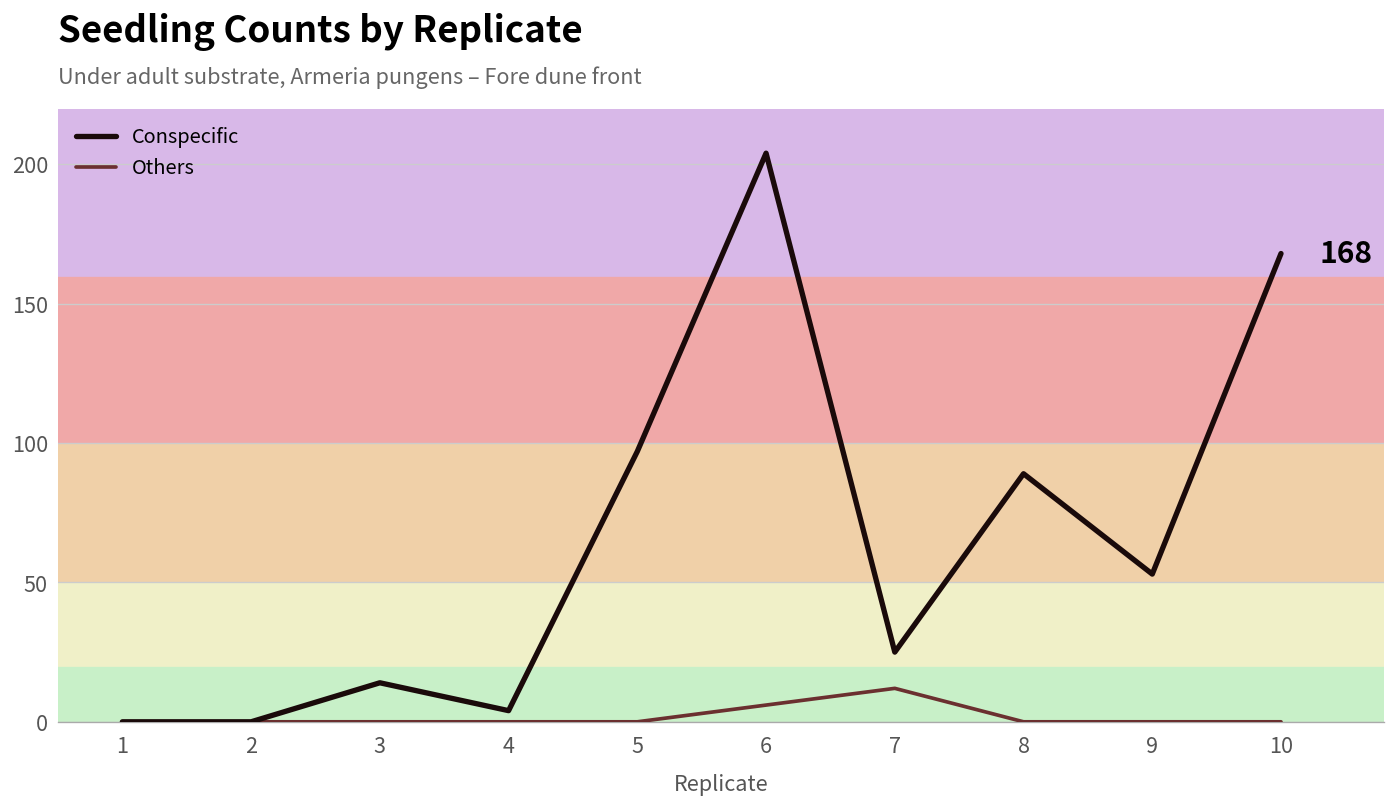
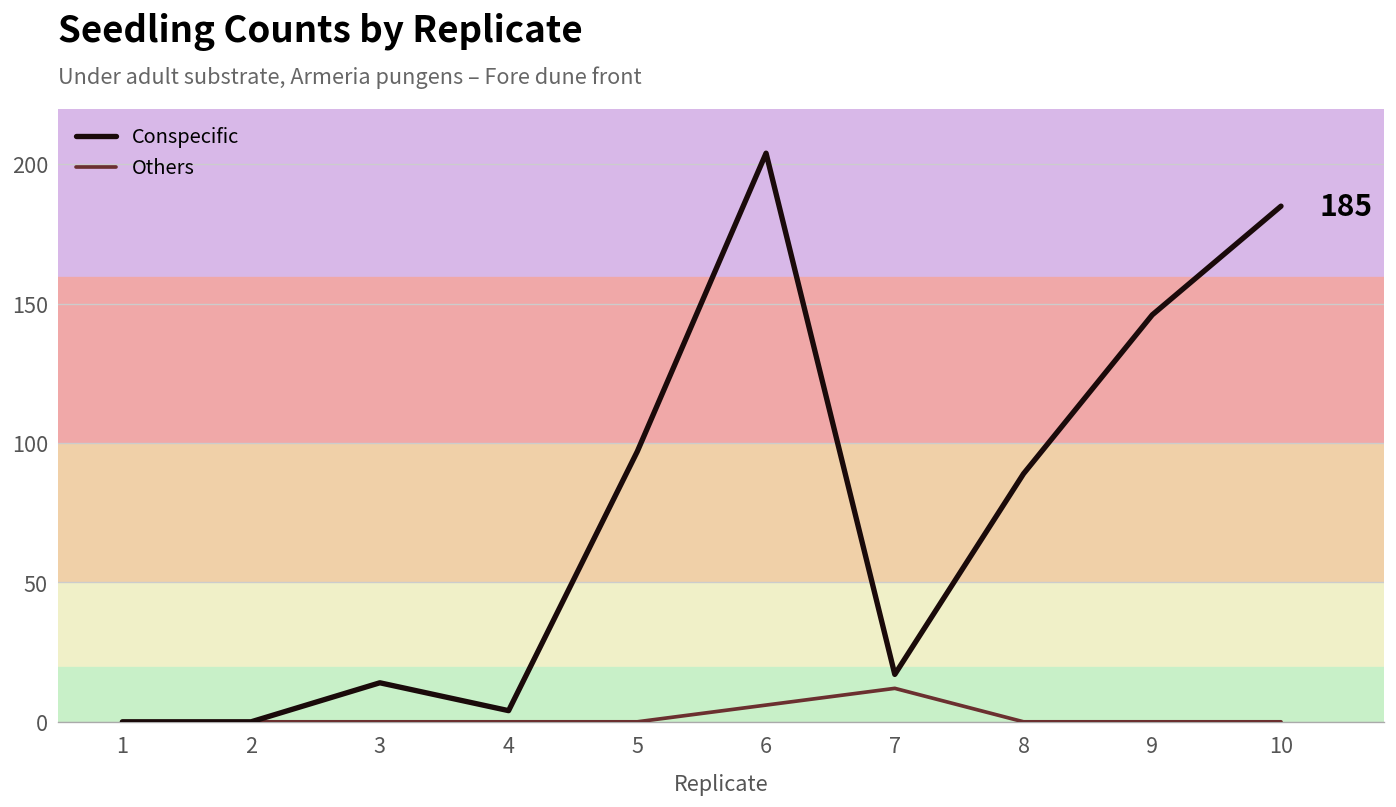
  {
    "Conspecific": {
-     "7": 25,
-     "9": 53,
-     "10": 168
+     "7": 17,
+     "9": 146,
+     "10": 185
    },
    "Others": {
      "3": 0,
      "4": 0,
      "5": 0,
      "6": 6,
      "7": 12,
      "8": 0,
      "9": 0,
      "10": 0
    }
  }
